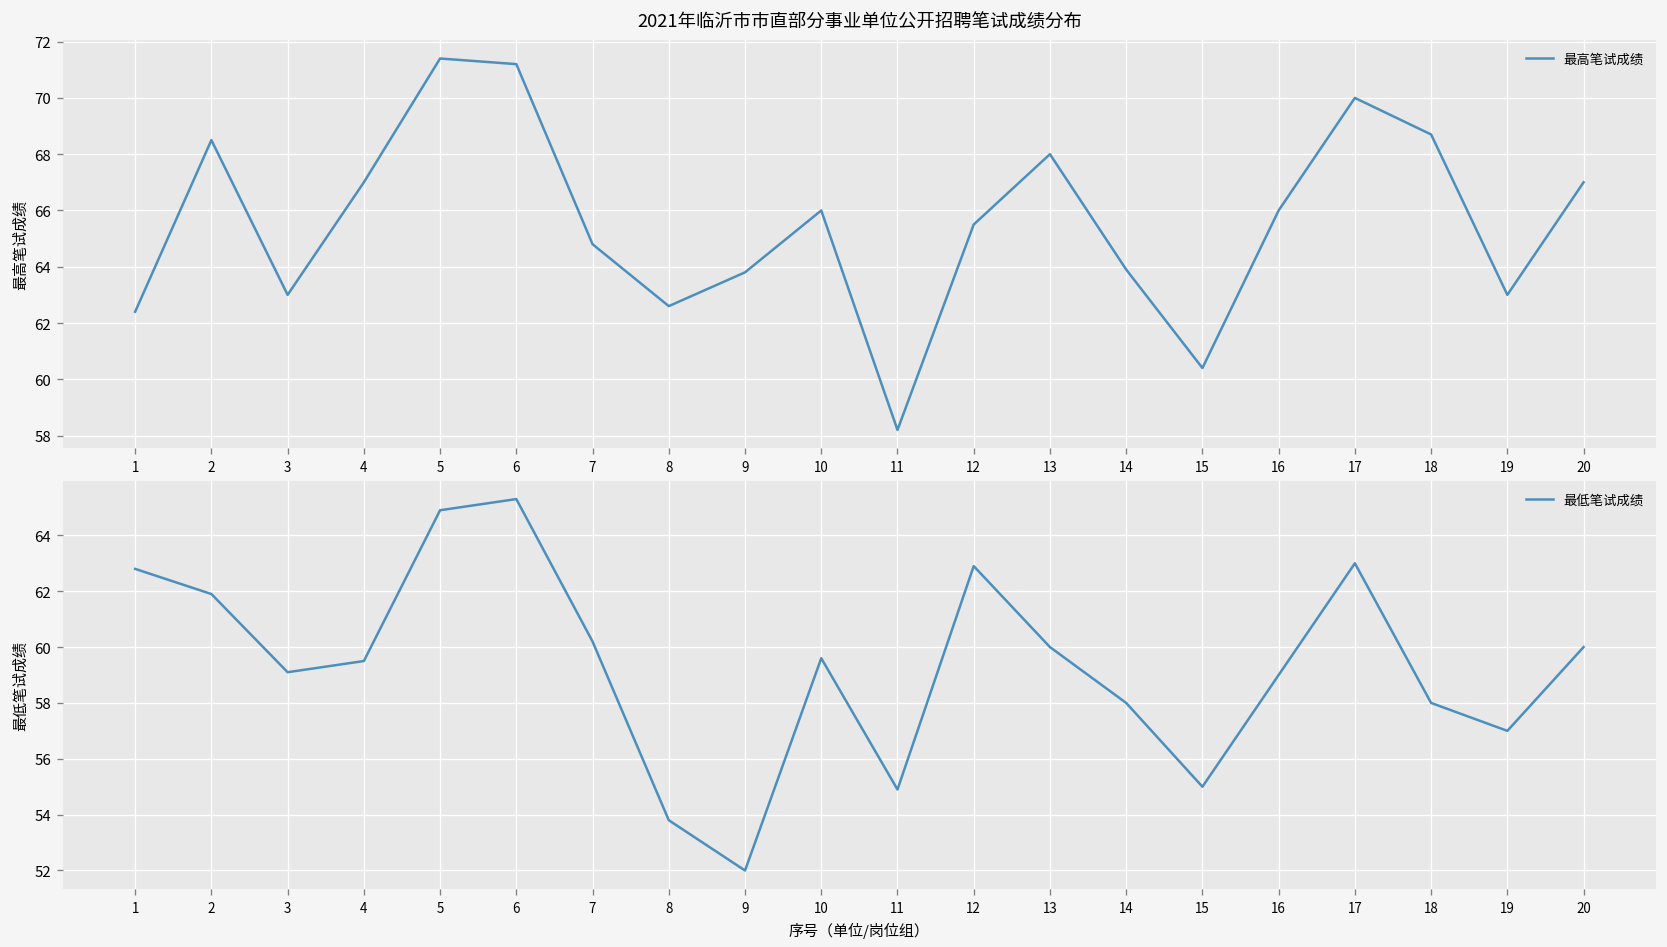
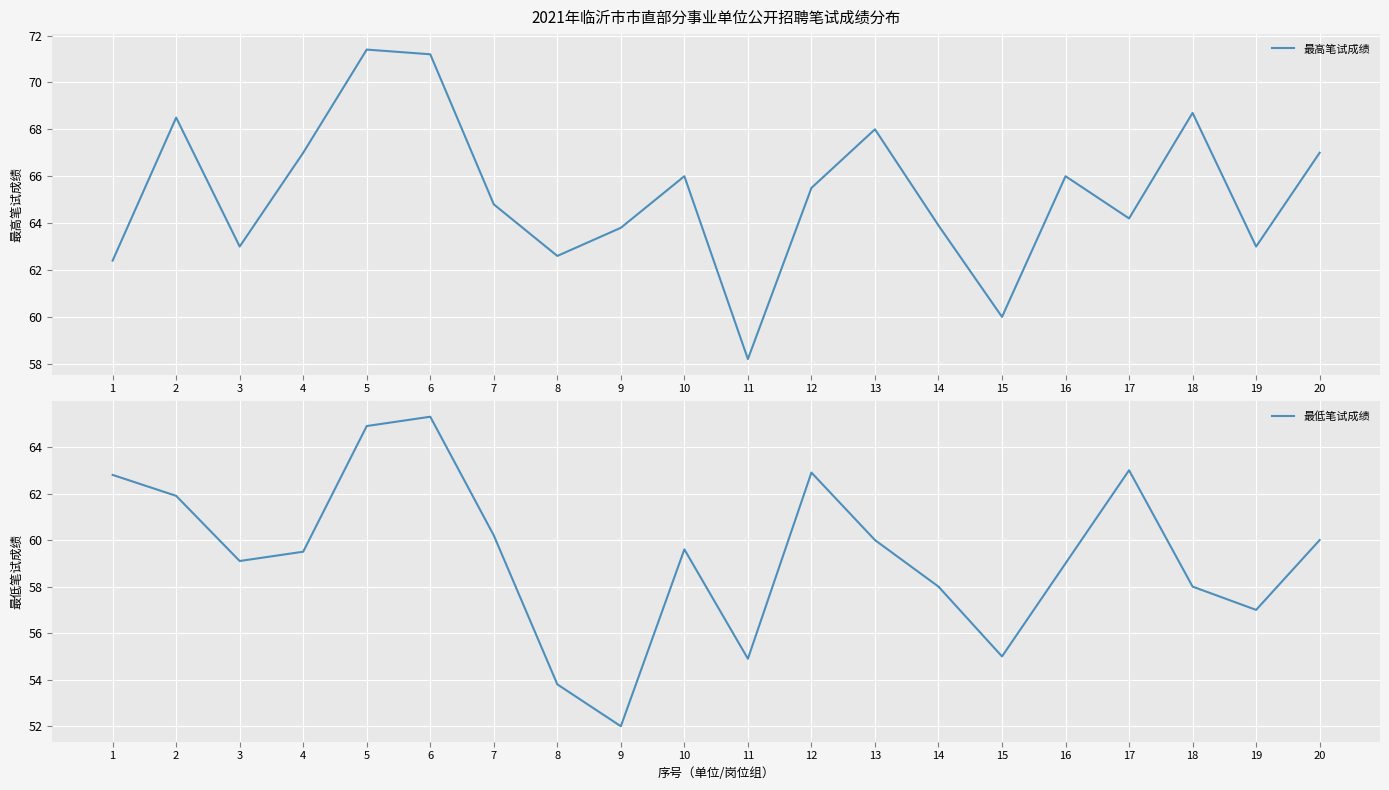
  {
    "2021年临沂市市直部分事业单位公开招聘笔试成绩分布": {
      "1": 62.4,
      "2": 68.5,
      "3": 63.0,
      "4": 67.0,
      "5": 71.4,
      "6": 71.2,
      "7": 64.8,
      "8": 62.6,
      "9": 63.8,
      "10": 66.0,
      "11": 58.2,
      "12": 65.5,
      "13": 68.0,
      "14": 63.9,
-     "15": 60.4,
+     "15": 60.0,
      "16": 66.0,
-     "17": 70.0,
+     "17": 64.2,
      "18": 68.7,
      "19": 63.0,
      "20": 67.0
    }
  }
